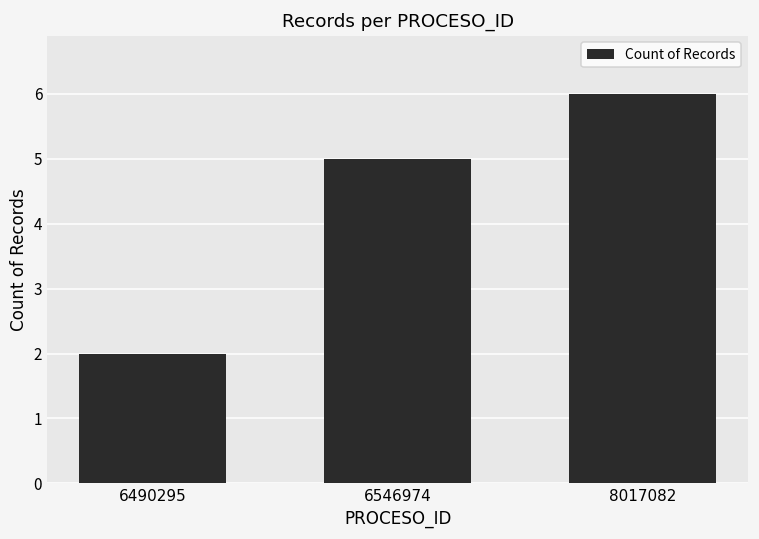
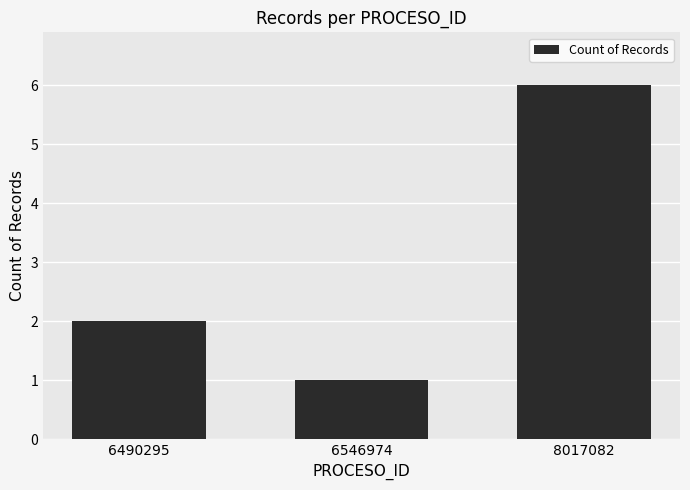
  {
    "6490295": 2,
-   "6546974": 5,
+   "6546974": 1,
    "8017082": 6
  }
